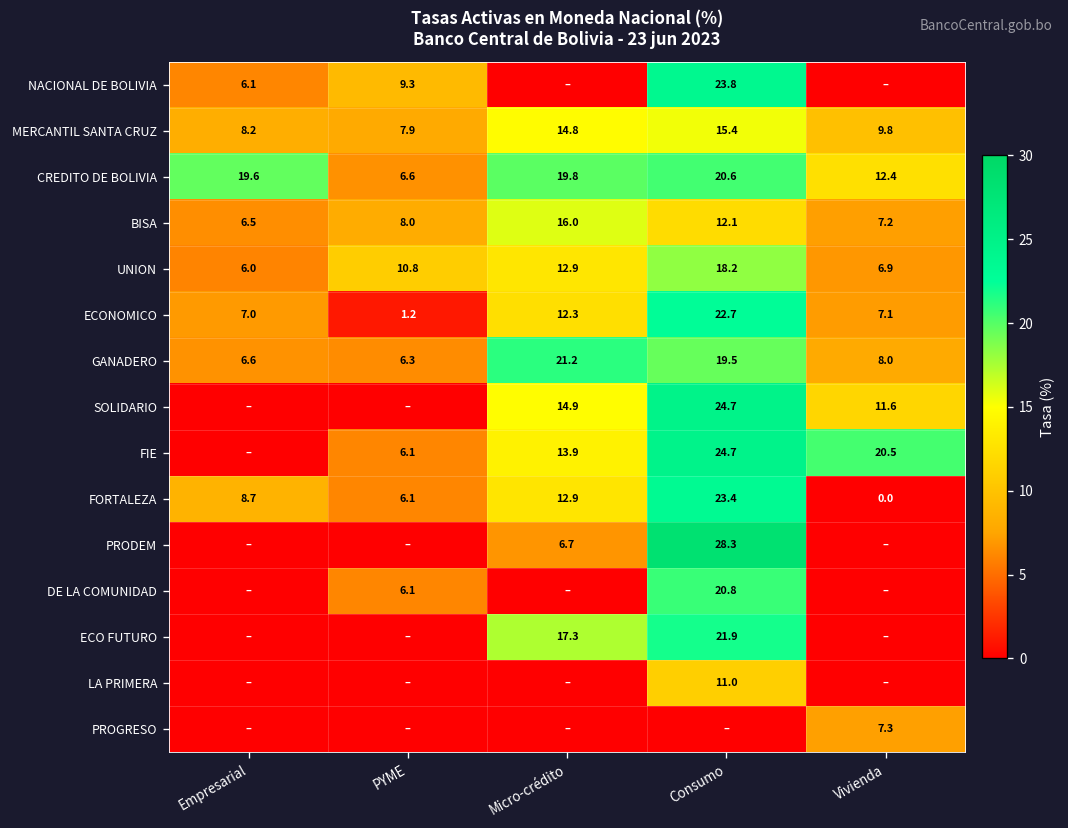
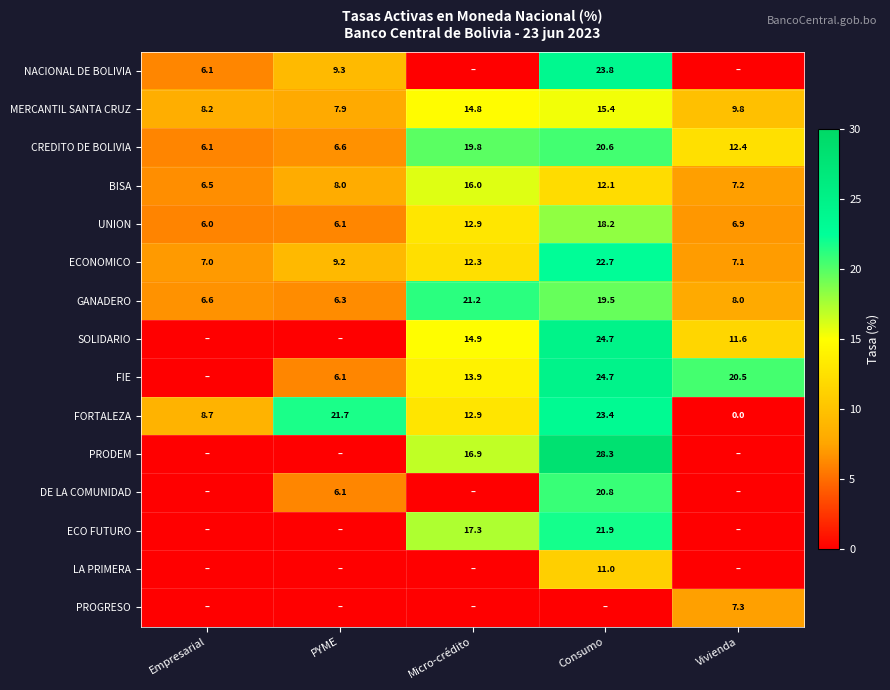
  {
    "NACIONAL DE BOLIVIA": {
      "Empresarial": 6.1,
      "PYME": 9.3,
      "Consumo": 23.8
    },
    "MERCANTIL SANTA CRUZ": {
      "Empresarial": 8.2,
      "PYME": 7.9,
      "Micro-crédito": 14.8,
      "Consumo": 15.4,
      "Vivienda": 9.8
    },
    "CREDITO DE BOLIVIA": {
-     "Empresarial": 19.6,
+     "Empresarial": 6.1,
      "PYME": 6.6,
      "Micro-crédito": 19.8,
      "Consumo": 20.6,
      "Vivienda": 12.4
    },
    "BISA": {
      "Empresarial": 6.5,
      "PYME": 8.0,
      "Micro-crédito": 16.0,
      "Consumo": 12.1,
      "Vivienda": 7.2
    },
    "UNION": {
      "Empresarial": 6.0,
-     "PYME": 10.8,
+     "PYME": 6.1,
      "Micro-crédito": 12.9,
      "Consumo": 18.2,
      "Vivienda": 6.9
    },
    "ECONOMICO": {
      "Empresarial": 7.0,
-     "PYME": 1.2,
+     "PYME": 9.2,
      "Micro-crédito": 12.3,
      "Consumo": 22.7,
      "Vivienda": 7.1
    },
    "GANADERO": {
      "Empresarial": 6.6,
      "PYME": 6.3,
      "Micro-crédito": 21.2,
      "Consumo": 19.5,
      "Vivienda": 8.0
    },
    "SOLIDARIO": {
      "Micro-crédito": 14.9,
      "Consumo": 24.7,
      "Vivienda": 11.6
    },
    "FIE": {
      "PYME": 6.1,
      "Micro-crédito": 13.9,
      "Consumo": 24.7,
      "Vivienda": 20.5
    },
    "FORTALEZA": {
      "Empresarial": 8.7,
-     "PYME": 6.1,
+     "PYME": 21.7,
      "Micro-crédito": 12.9,
      "Consumo": 23.4,
      "Vivienda": 0.0
    },
    "PRODEM": {
-     "Micro-crédito": 6.7,
+     "Micro-crédito": 16.9,
      "Consumo": 28.3
    },
    "DE LA COMUNIDAD": {
      "PYME": 6.1,
      "Consumo": 20.8
    },
    "ECO FUTURO": {
      "Micro-crédito": 17.3,
      "Consumo": 21.9
    },
    "LA PRIMERA": {
      "Consumo": 11.0
    },
    "PROGRESO": {
      "Vivienda": 7.3
    }
  }
